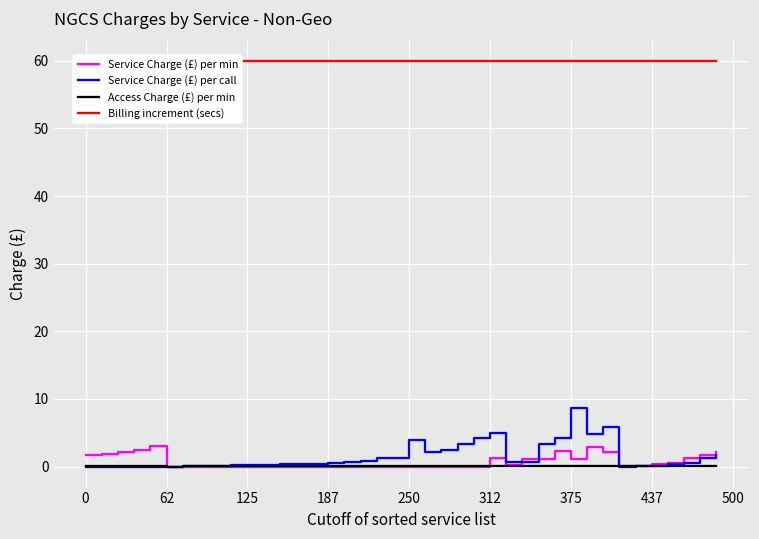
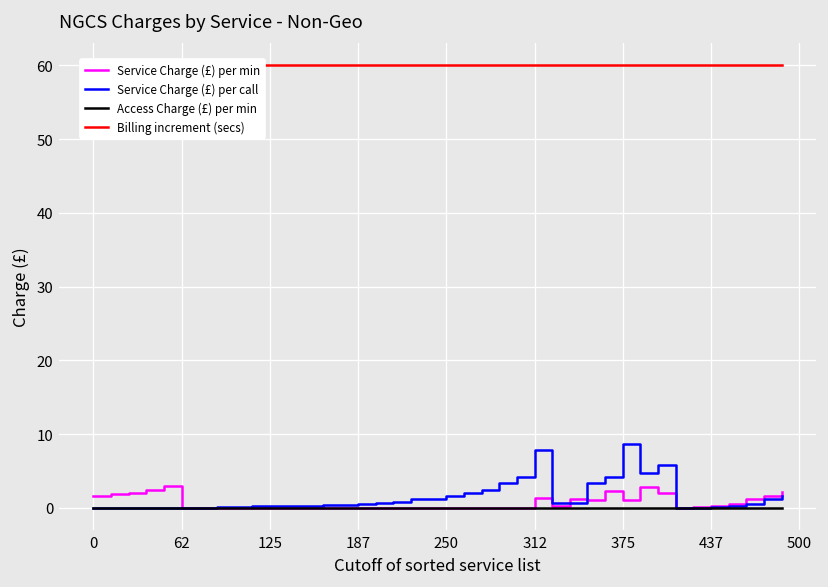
  {
    "Service Charge (£) per min": {
      "0": 2,
      "312": 1,
      "375": 1
    },
    "Service Charge (£) per call": {
      "187": 1,
-     "250": 4,
-     "312": 5,
+     "250": 2,
+     "312": 8,
      "375": 9
    },
    "Access Charge (£) per min": {
      "312": 0,
      "375": 0
    },
    "Billing increment (secs)": {
      "125": 60,
      "187": 60,
      "250": 60,
      "312": 60,
      "375": 60,
      "437": 60
    }
  }
